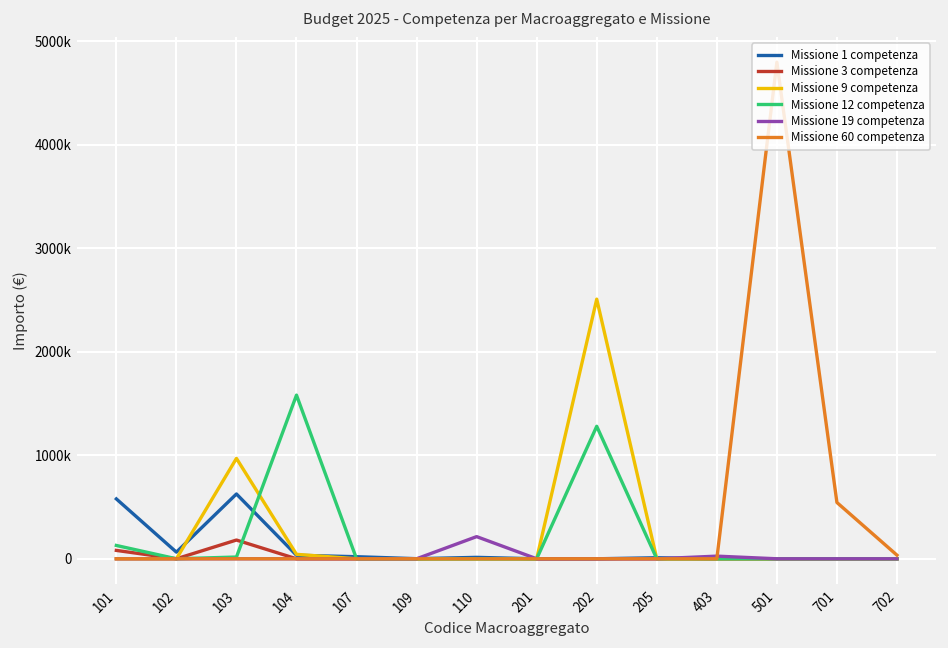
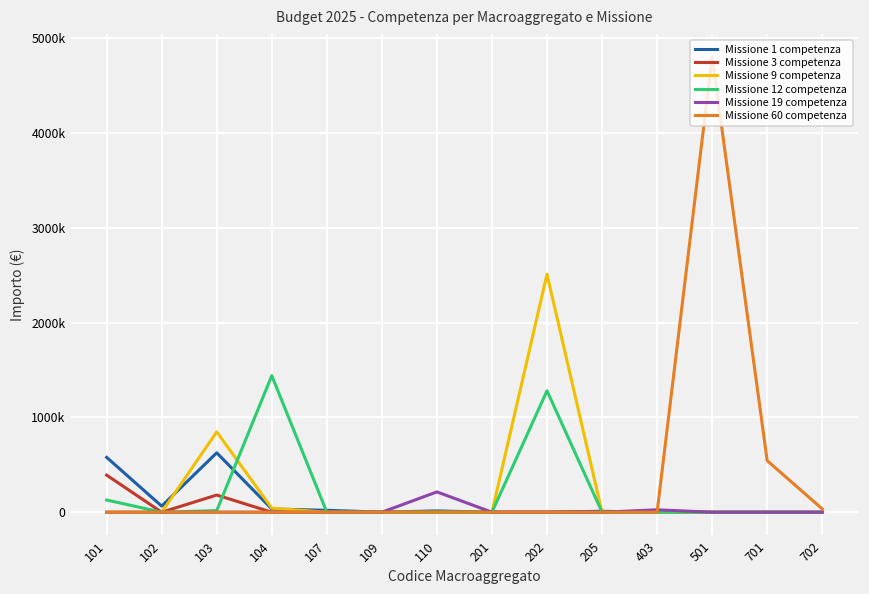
  {
    "Missione 1 competenza": {
      "101": 600000,
      "102": 100000,
      "103": 600000
    },
    "Missione 3 competenza": {
-     "101": 100000,
+     "101": 400000,
      "103": 200000
    },
    "Missione 9 competenza": {
-     "103": 1000000,
+     "103": 800000,
      "202": 2500000
    },
    "Missione 12 competenza": {
      "101": 100000,
-     "104": 1600000,
+     "104": 1400000,
      "202": 1300000
    },
    "Missione 19 competenza": {
      "110": 200000
    },
    "Missione 60 competenza": {
      "701": 500000,
      "702": 0
    }
  }
